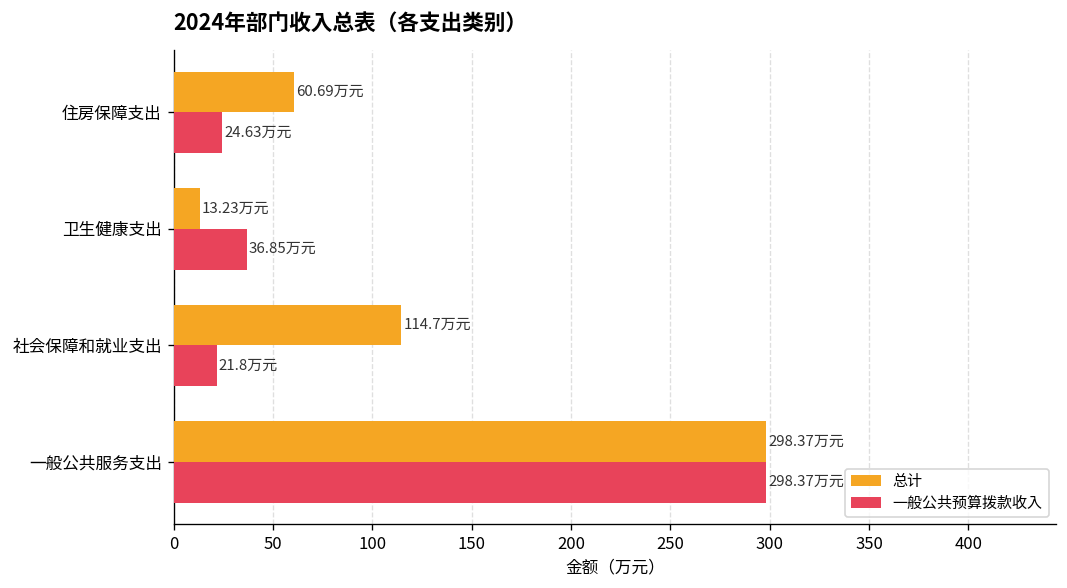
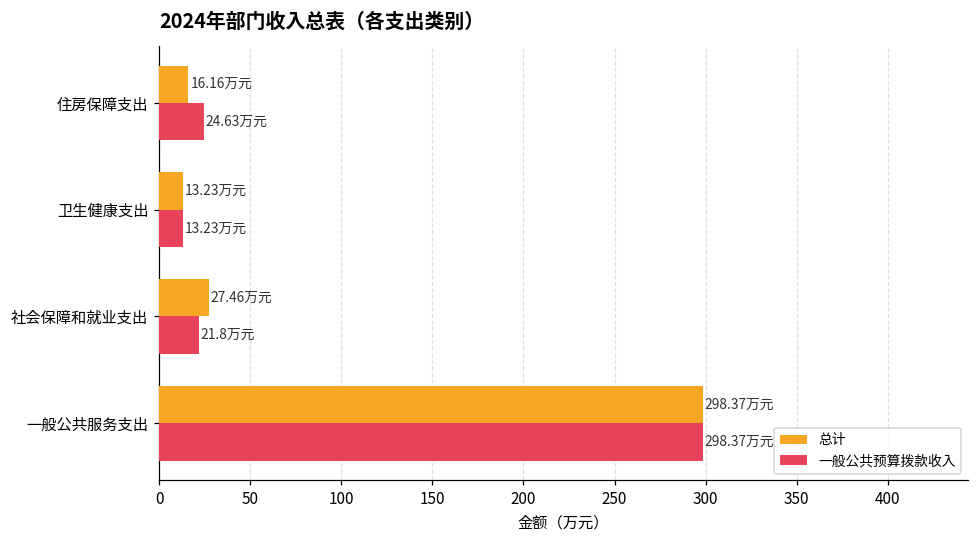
  {
    "总计": {
-     "住房保障支出": 60.69,
+     "住房保障支出": 16.16,
      "卫生健康支出": 13.23,
-     "社会保障和就业支出": 114.7,
+     "社会保障和就业支出": 27.46,
      "一般公共服务支出": 298.37
    },
    "一般公共预算拨款收入": {
      "住房保障支出": 24.63,
-     "卫生健康支出": 36.85,
+     "卫生健康支出": 13.23,
      "社会保障和就业支出": 21.8,
      "一般公共服务支出": 298.37
    }
  }
